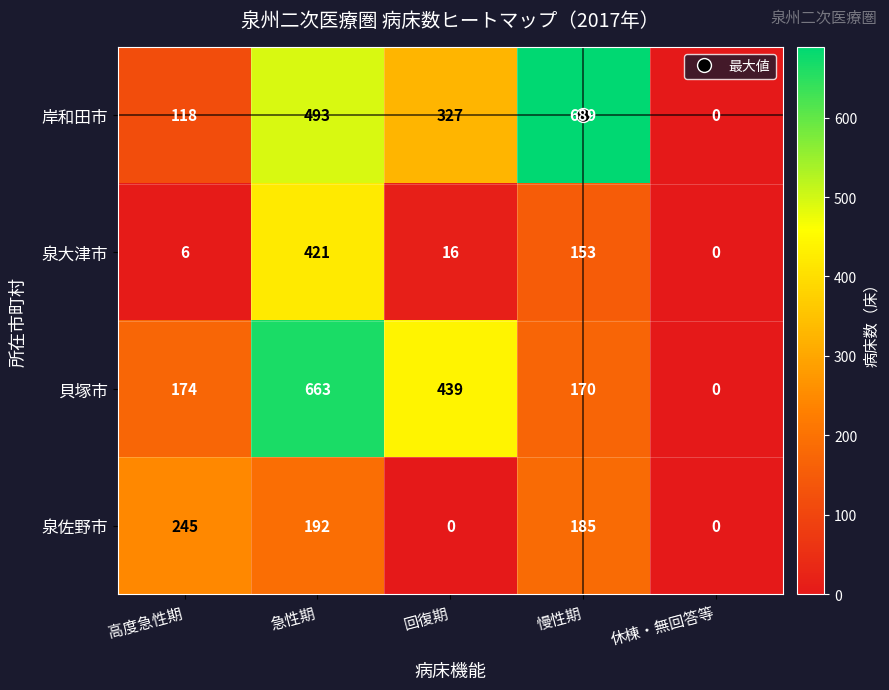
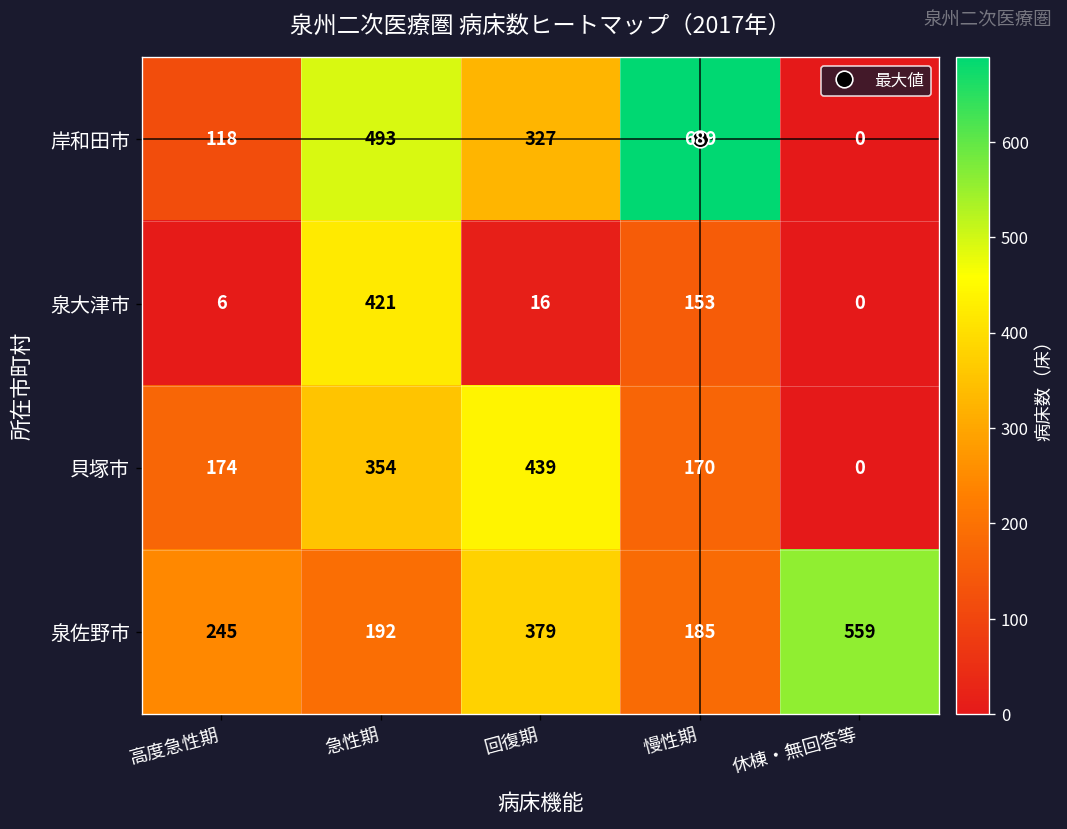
  {
    "岸和田市": {
      "高度急性期": 118,
      "急性期": 493,
      "回復期": 327,
      "休棟・無回答等": 0
    },
    "泉大津市": {
      "高度急性期": 6,
      "急性期": 421,
      "回復期": 16,
      "慢性期": 153,
      "休棟・無回答等": 0
    },
    "貝塚市": {
      "高度急性期": 174,
-     "急性期": 663,
+     "急性期": 354,
      "回復期": 439,
      "慢性期": 170,
      "休棟・無回答等": 0
    },
    "泉佐野市": {
      "高度急性期": 245,
      "急性期": 192,
-     "回復期": 0,
+     "回復期": 379,
      "慢性期": 185,
-     "休棟・無回答等": 0
+     "休棟・無回答等": 559
    }
  }
